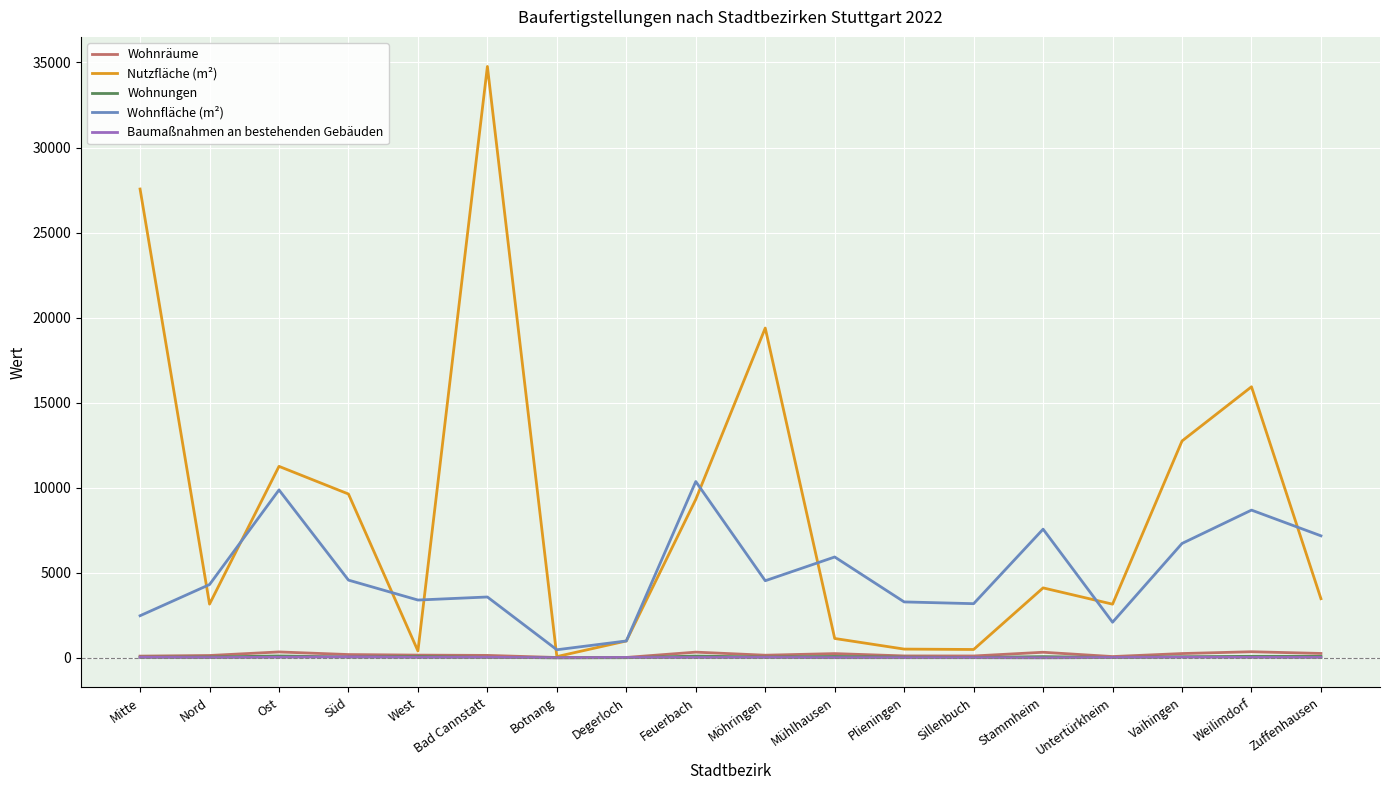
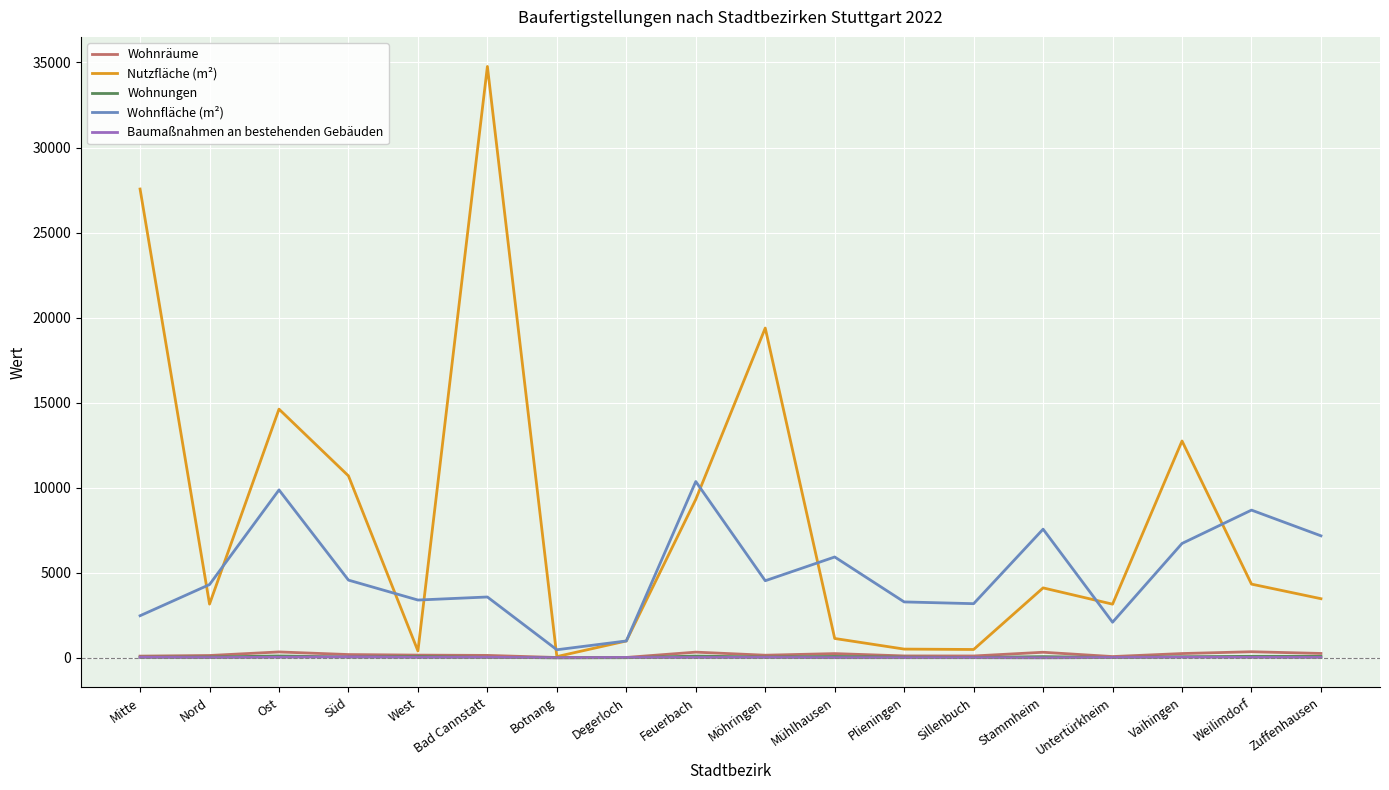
  {
    "Wohnräume": {
      "Ost": 300,
      "Feuerbach": 300,
      "Mühlhausen": 200,
      "Stammheim": 300,
      "Vaihingen": 300,
      "Weilimdorf": 400,
      "Zuffenhausen": 300
    },
    "Nutzfläche (m²)": {
      "Mitte": 27600,
      "Nord": 3200,
-     "Ost": 11300,
-     "Süd": 9600,
+     "Ost": 14600,
+     "Süd": 10700,
      "West": 400,
      "Bad Cannstatt": 34800,
      "Feuerbach": 9300,
      "Möhringen": 19400,
      "Mühlhausen": 1100,
      "Plieningen": 500,
      "Sillenbuch": 500,
      "Stammheim": 4100,
      "Untertürkheim": 3200,
      "Vaihingen": 12700,
-     "Weilimdorf": 15900,
+     "Weilimdorf": 4300,
      "Zuffenhausen": 3500
    }
  }
